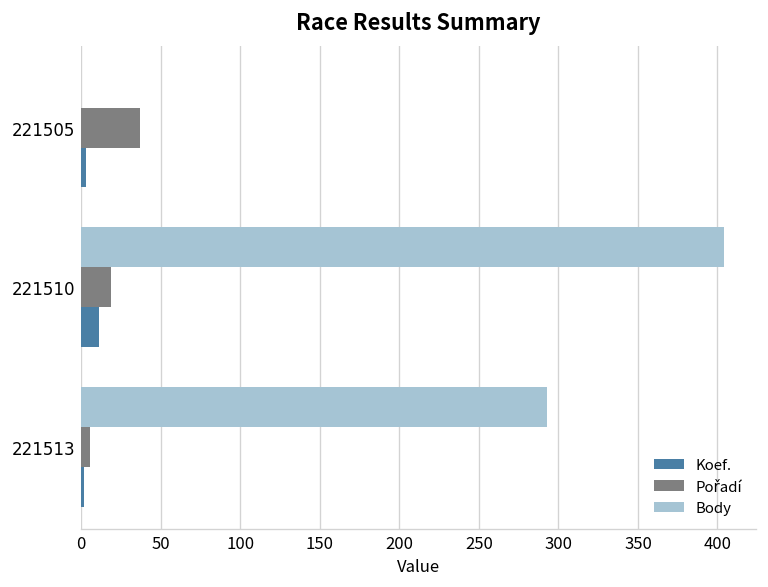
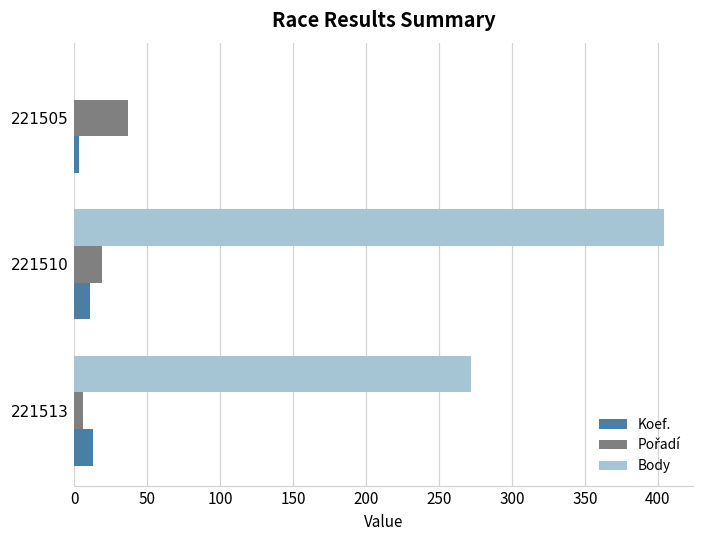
  {
    "Koef.": {
      "221505": 3,
      "221510": 11,
-     "221513": 2
+     "221513": 13
    },
    "Pořadí": {
      "221505": 37,
      "221510": 19,
      "221513": 6
    },
    "Body": {
      "221505": 0,
      "221510": 404,
-     "221513": 293
+     "221513": 272
    }
  }
